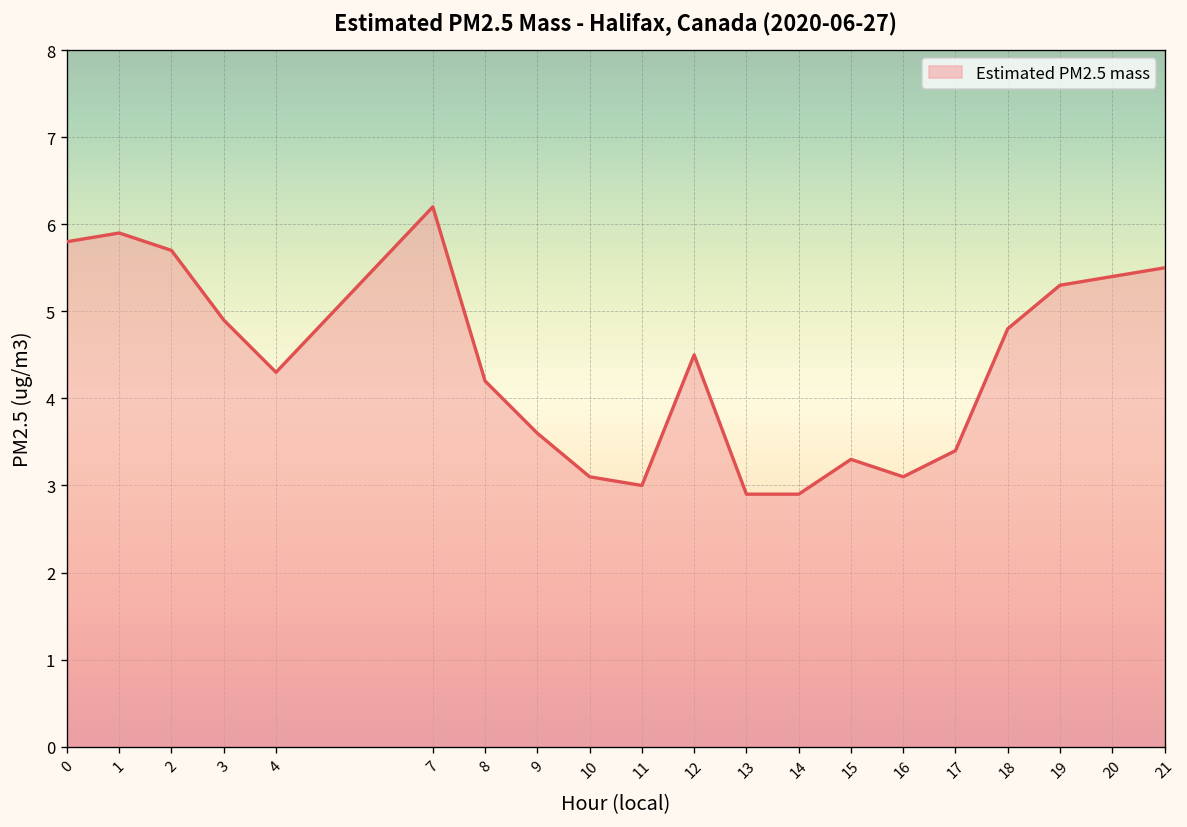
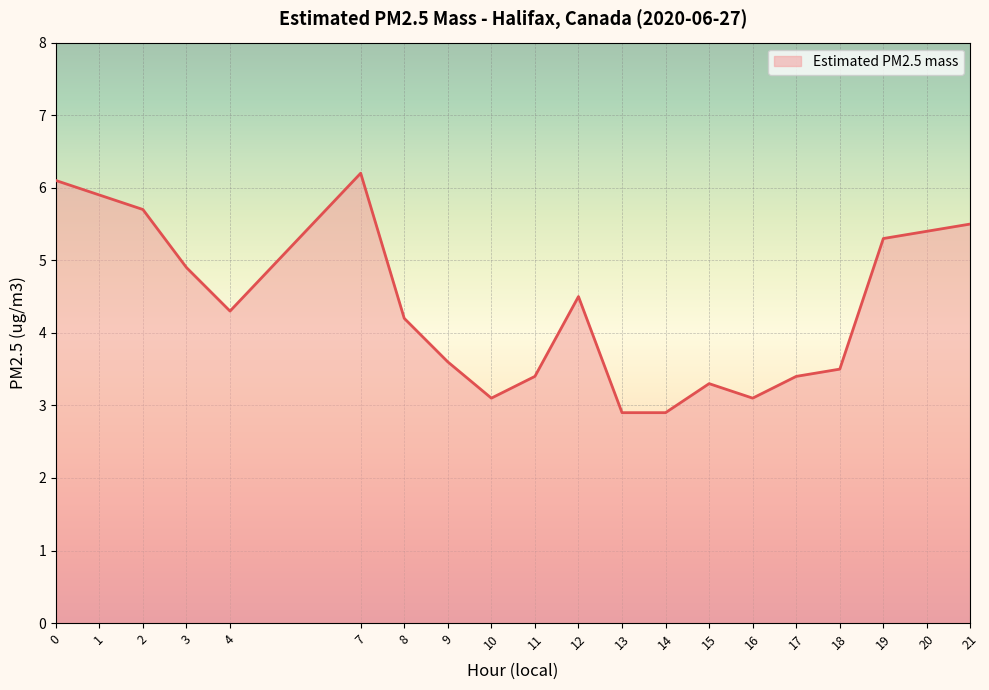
  {
-   "0": 5.8,
+   "0": 6.1,
    "1": 5.9,
    "2": 5.7,
    "3": 4.9,
    "4": 4.3,
    "7": 6.2,
    "8": 4.2,
    "9": 3.6,
    "10": 3.1,
-   "11": 3.0,
+   "11": 3.4,
    "12": 4.5,
    "13": 2.9,
    "14": 2.9,
    "15": 3.3,
    "16": 3.1,
    "17": 3.4,
-   "18": 4.8,
+   "18": 3.5,
    "19": 5.3,
    "20": 5.4,
    "21": 5.5
  }
